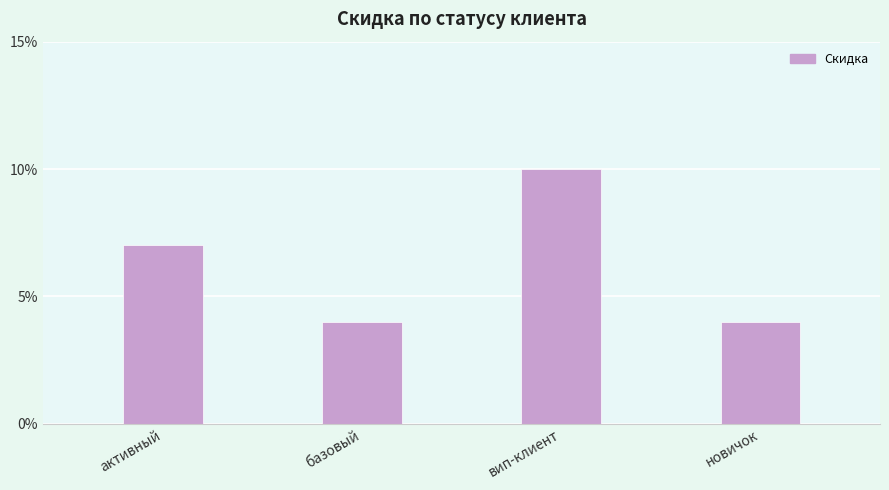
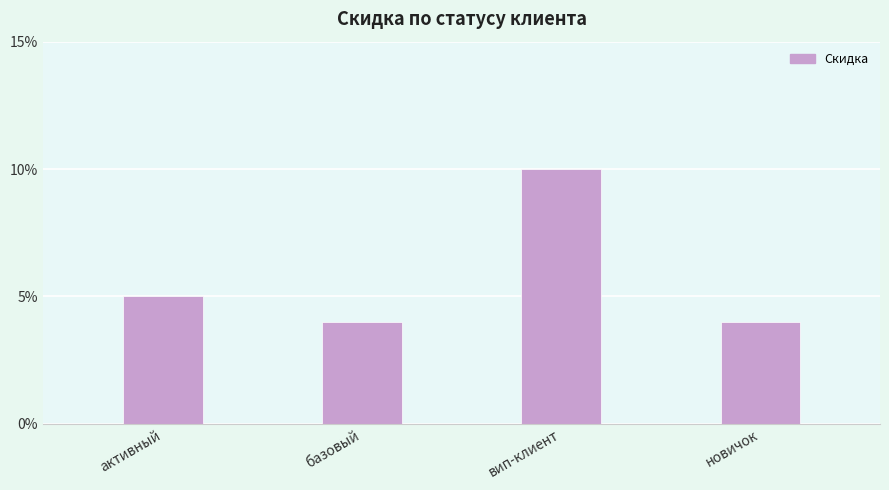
  {
-   "активный": "7.0%",
+   "активный": "5.0%",
    "базовый": "4.0%",
    "вип-клиент": "10.0%",
    "новичок": "4.0%"
  }
